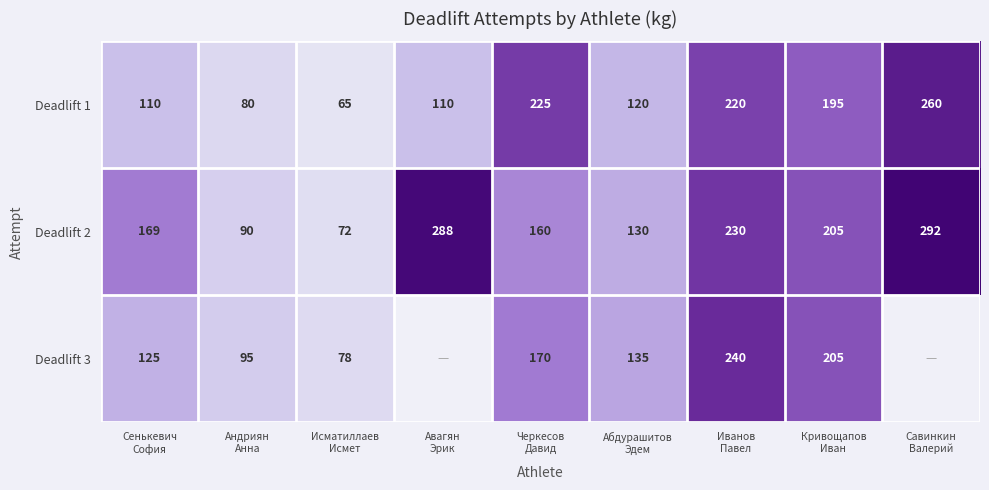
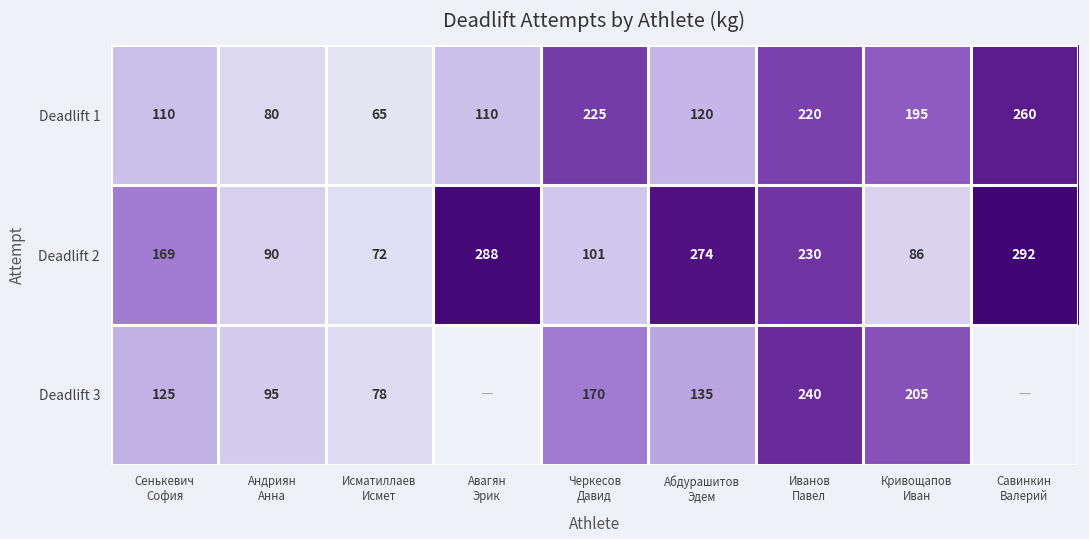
  {
    "Deadlift 1": {
      "Сенькевич София": 110,
      "Андриян Анна": 80,
      "Исматиллаев Исмет": 65,
      "Авагян Эрик": 110,
      "Черкесов Давид": 225,
      "Абдурашитов Эдем": 120,
      "Иванов Павел": 220,
      "Кривощапов Иван": 195,
      "Савинкин Валерий": 260
    },
    "Deadlift 2": {
      "Сенькевич София": 169,
      "Андриян Анна": 90,
      "Исматиллаев Исмет": 72,
      "Авагян Эрик": 288,
-     "Черкесов Давид": 160,
-     "Абдурашитов Эдем": 130,
+     "Черкесов Давид": 101,
+     "Абдурашитов Эдем": 274,
      "Иванов Павел": 230,
-     "Кривощапов Иван": 205,
+     "Кривощапов Иван": 86,
      "Савинкин Валерий": 292
    },
    "Deadlift 3": {
      "Сенькевич София": 125,
      "Андриян Анна": 95,
      "Исматиллаев Исмет": 78,
      "Черкесов Давид": 170,
      "Абдурашитов Эдем": 135,
      "Иванов Павел": 240,
      "Кривощапов Иван": 205
    }
  }
